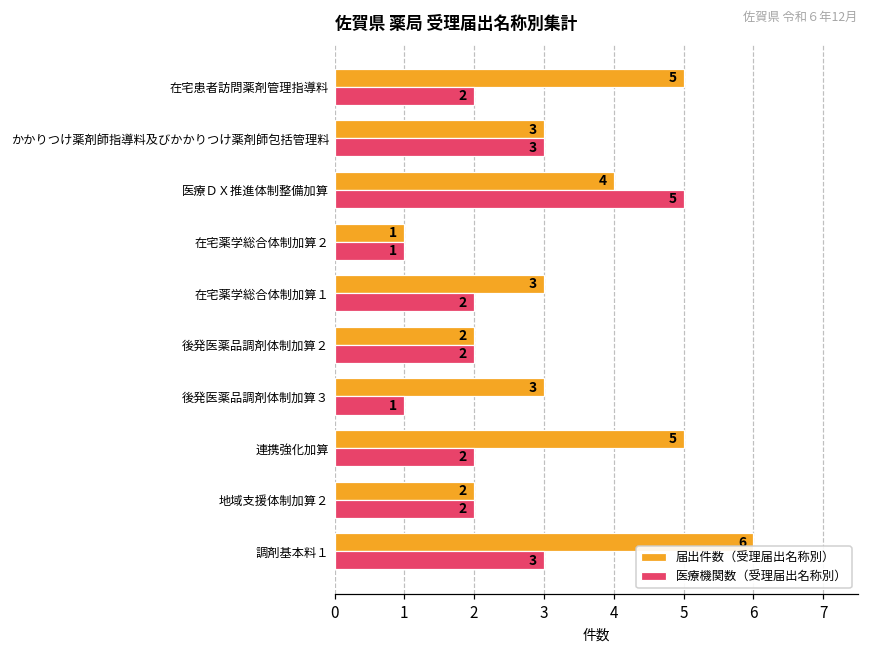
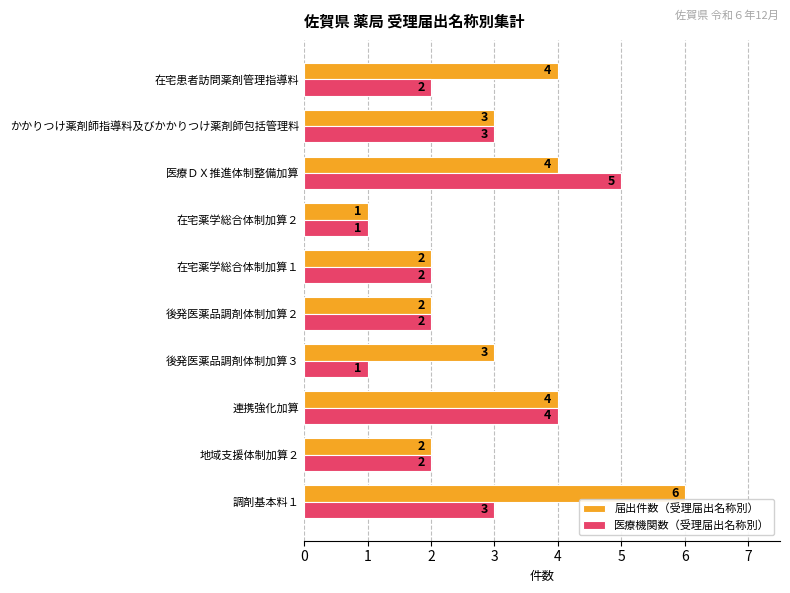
  {
    "届出件数（受理届出名称別）": {
-     "在宅患者訪問薬剤管理指導料": 5,
+     "在宅患者訪問薬剤管理指導料": 4,
      "かかりつけ薬剤師指導料及びかかりつけ薬剤師包括管理料": 3,
      "医療ＤＸ推進体制整備加算": 4,
      "在宅薬学総合体制加算２": 1,
-     "在宅薬学総合体制加算１": 3,
+     "在宅薬学総合体制加算１": 2,
      "後発医薬品調剤体制加算２": 2,
      "後発医薬品調剤体制加算３": 3,
-     "連携強化加算": 5,
+     "連携強化加算": 4,
      "地域支援体制加算２": 2
    },
    "医療機関数（受理届出名称別）": {
      "在宅患者訪問薬剤管理指導料": 2,
      "かかりつけ薬剤師指導料及びかかりつけ薬剤師包括管理料": 3,
      "医療ＤＸ推進体制整備加算": 5,
      "在宅薬学総合体制加算２": 1,
      "在宅薬学総合体制加算１": 2,
      "後発医薬品調剤体制加算２": 2,
      "後発医薬品調剤体制加算３": 1,
-     "連携強化加算": 2,
+     "連携強化加算": 4,
      "地域支援体制加算２": 2,
      "調剤基本料１": 3
    }
  }
